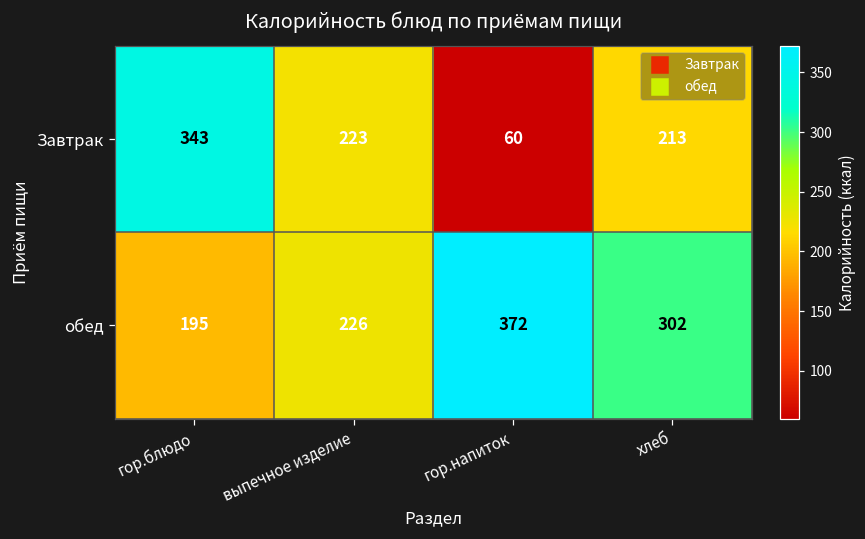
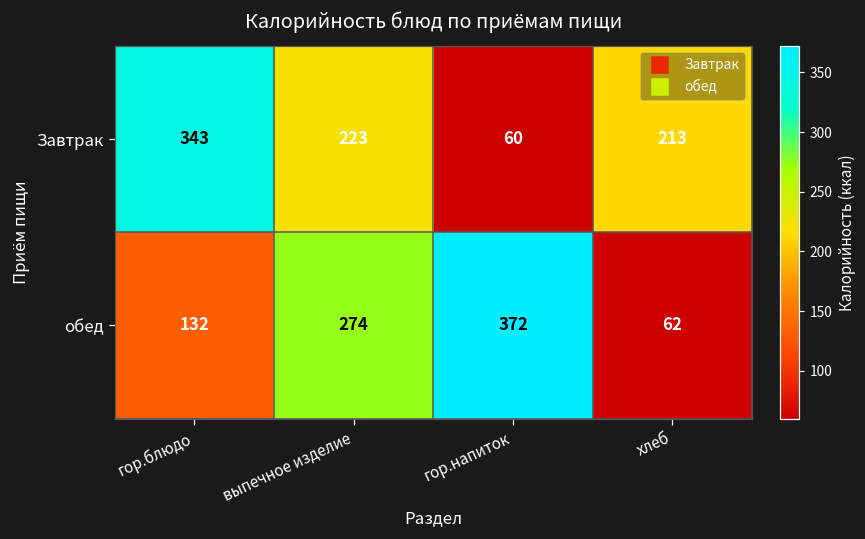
  {
    "Завтрак": {
      "гор.блюдо": 343,
      "выпечное изделие": 223,
      "гор.напиток": 60,
      "хлеб": 213
    },
    "обед": {
-     "гор.блюдо": 195,
-     "выпечное изделие": 226,
+     "гор.блюдо": 132,
+     "выпечное изделие": 274,
      "гор.напиток": 372,
-     "хлеб": 302
+     "хлеб": 62
    }
  }
